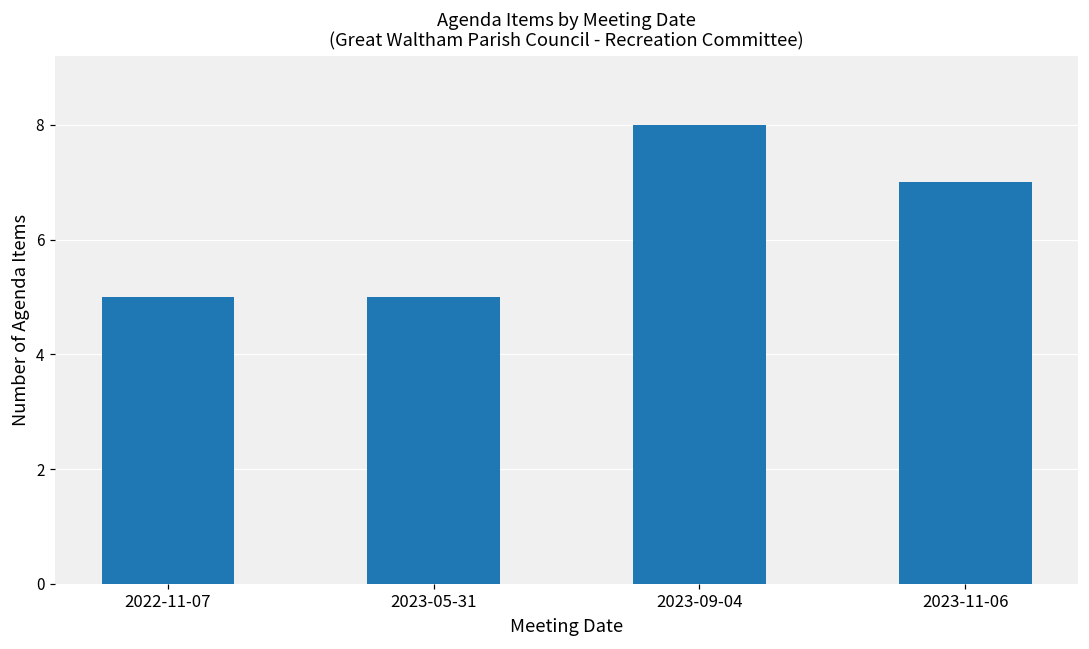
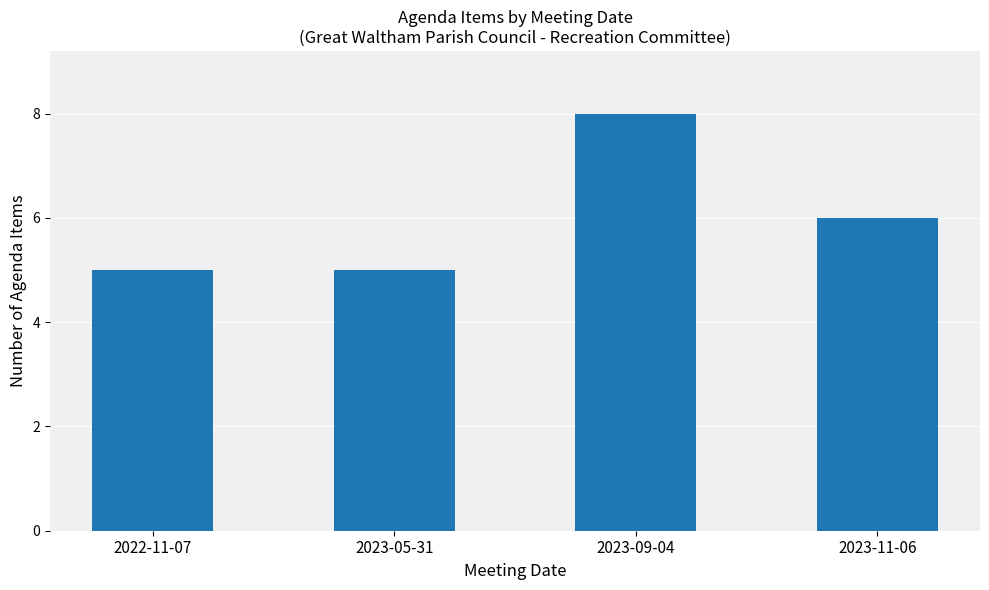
  {
    "2022-11-07": 5,
    "2023-05-31": 5,
    "2023-09-04": 8,
-   "2023-11-06": 7
+   "2023-11-06": 6
  }
